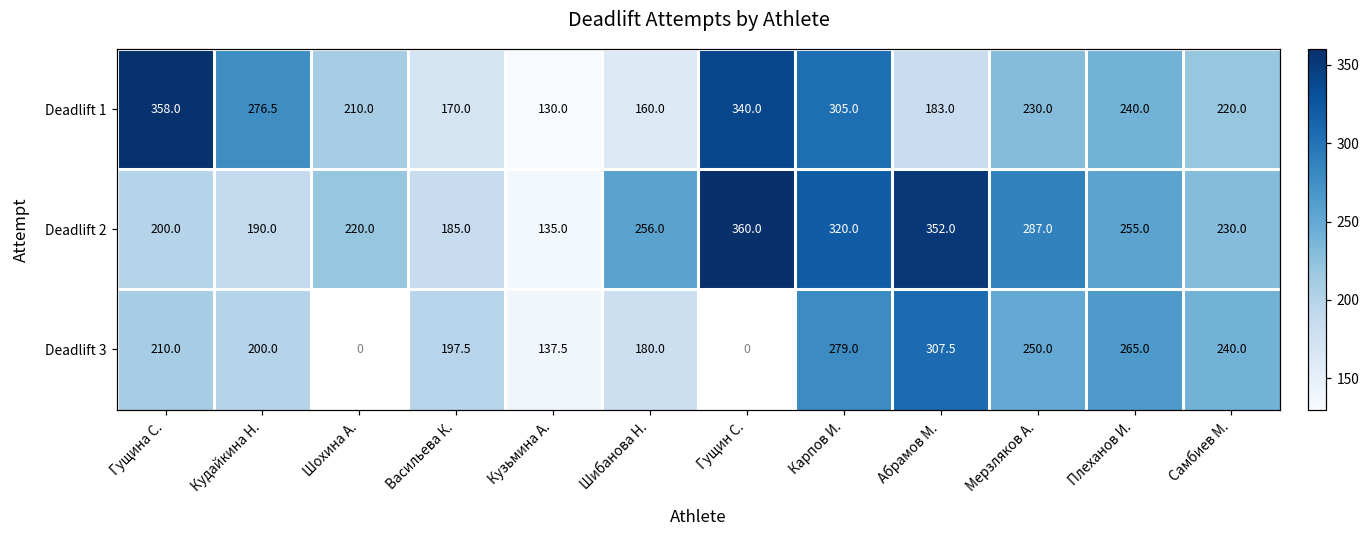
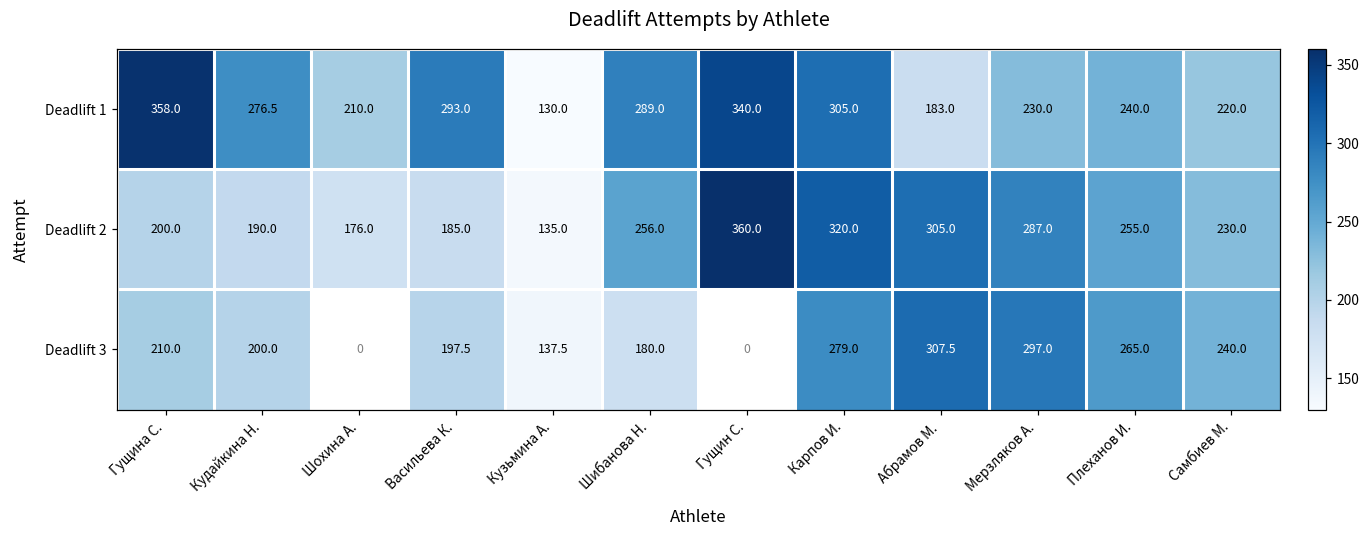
  {
    "Deadlift 1": {
      "Гущина С.": 358.0,
      "Кудайкина Н.": 276.5,
      "Шохина А.": 210.0,
-     "Васильева К.": 170.0,
+     "Васильева К.": 293.0,
      "Кузьмина А.": 130.0,
-     "Шибанова Н.": 160.0,
+     "Шибанова Н.": 289.0,
      "Гущин С.": 340.0,
      "Карпов И.": 305.0,
      "Абрамов М.": 183.0,
      "Мерзляков А.": 230.0,
      "Плеханов И.": 240.0,
      "Самбиев М.": 220.0
    },
    "Deadlift 2": {
      "Гущина С.": 200.0,
      "Кудайкина Н.": 190.0,
-     "Шохина А.": 220.0,
+     "Шохина А.": 176.0,
      "Васильева К.": 185.0,
      "Кузьмина А.": 135.0,
      "Шибанова Н.": 256.0,
      "Гущин С.": 360.0,
      "Карпов И.": 320.0,
-     "Абрамов М.": 352.0,
+     "Абрамов М.": 305.0,
      "Мерзляков А.": 287.0,
      "Плеханов И.": 255.0,
      "Самбиев М.": 230.0
    },
    "Deadlift 3": {
      "Гущина С.": 210.0,
      "Кудайкина Н.": 200.0,
      "Васильева К.": 197.5,
      "Кузьмина А.": 137.5,
      "Шибанова Н.": 180.0,
      "Карпов И.": 279.0,
      "Абрамов М.": 307.5,
-     "Мерзляков А.": 250.0,
+     "Мерзляков А.": 297.0,
      "Плеханов И.": 265.0,
      "Самбиев М.": 240.0
    }
  }
